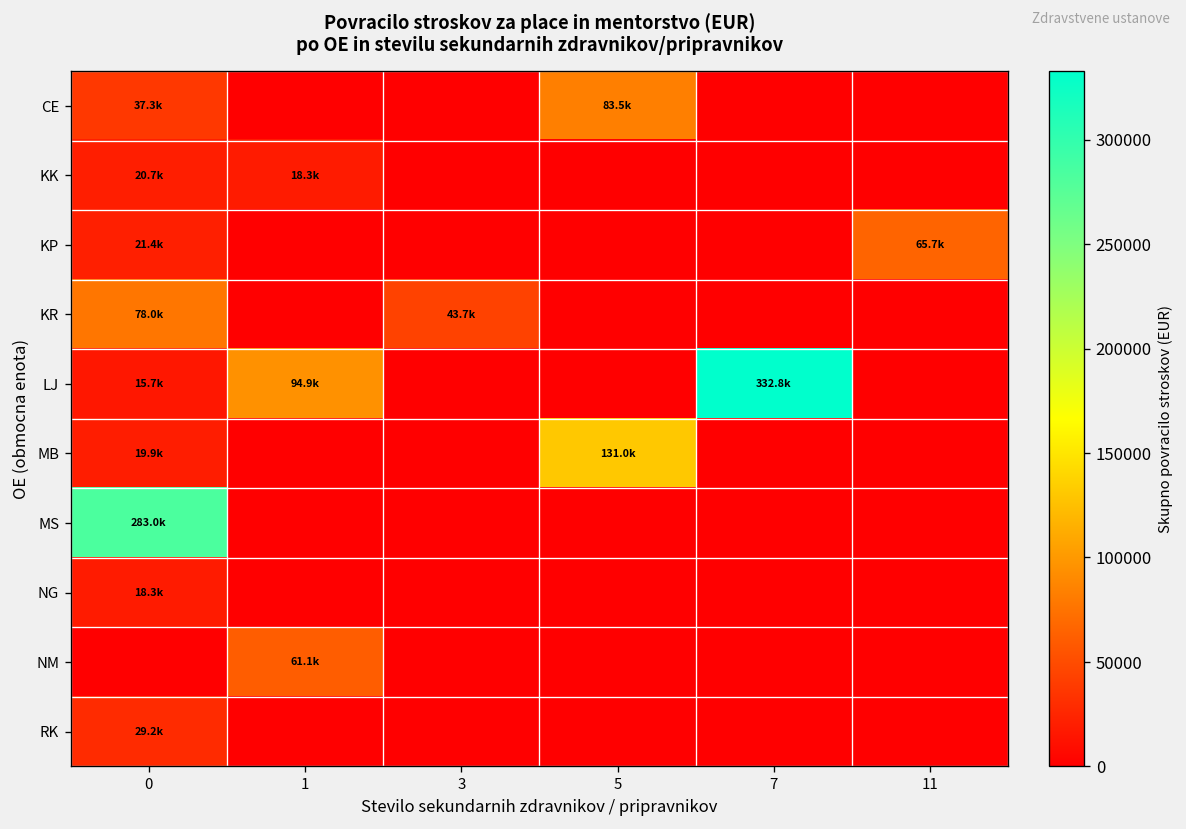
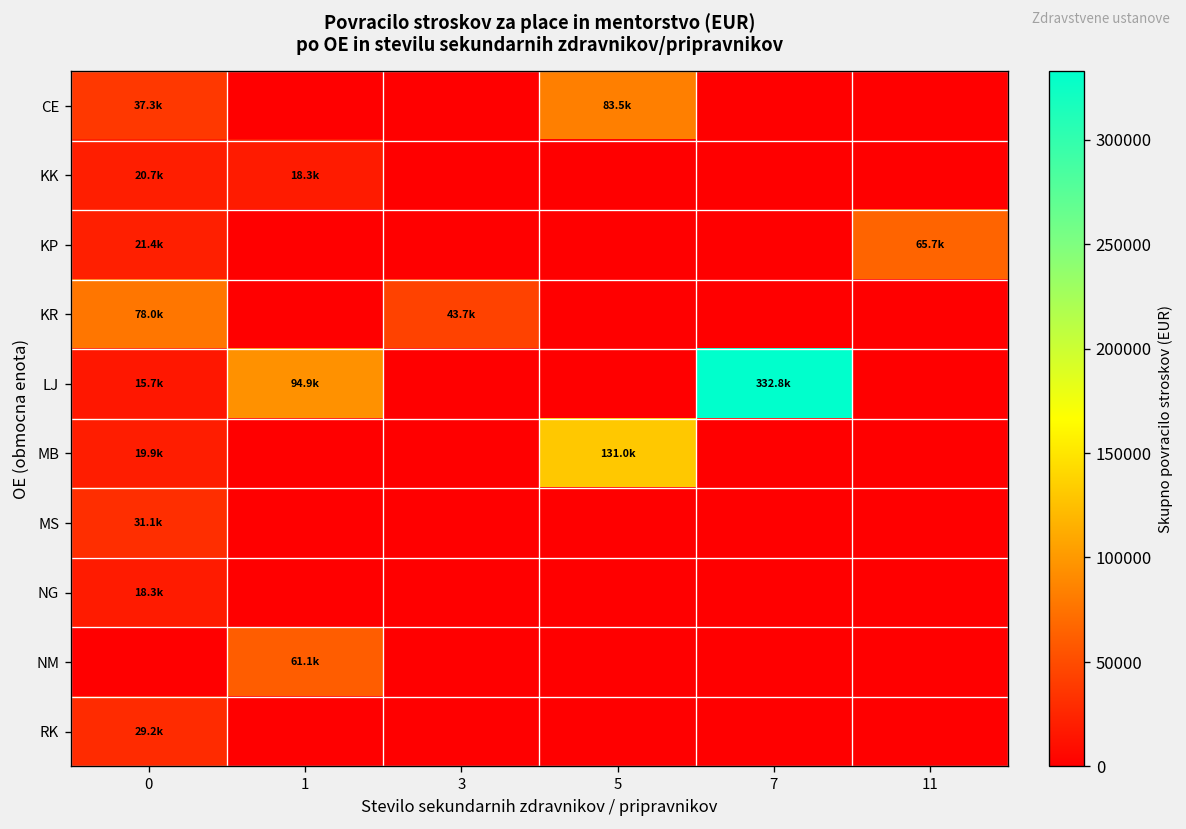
  {
    "CE": {
      "0": "37.3k",
      "5": "83.5k"
    },
    "KK": {
      "0": "20.7k",
      "1": "18.3k"
    },
    "KP": {
      "0": "21.4k",
      "11": "65.7k"
    },
    "KR": {
      "0": "78.0k",
      "3": "43.7k"
    },
    "LJ": {
      "0": "15.7k",
      "1": "94.9k",
      "7": "332.8k"
    },
    "MB": {
      "0": "19.9k",
      "5": "131.0k"
    },
    "MS": {
-     "0": "283.0k"
+     "0": "31.1k"
    },
    "NG": {
      "0": "18.3k"
    },
    "NM": {
      "1": "61.1k"
    },
    "RK": {
      "0": "29.2k"
    }
  }
